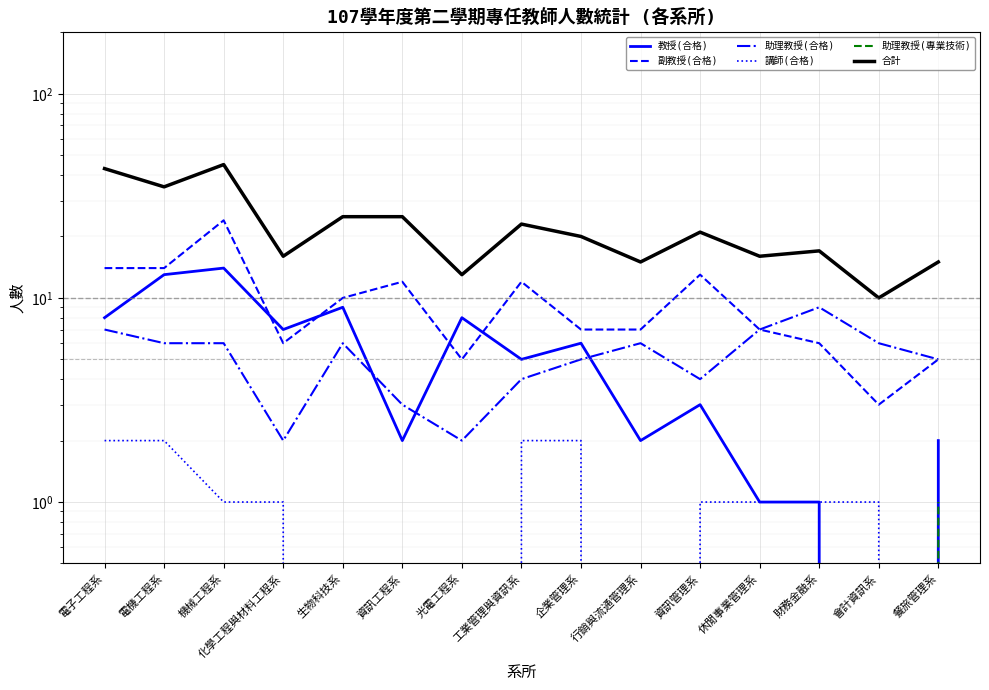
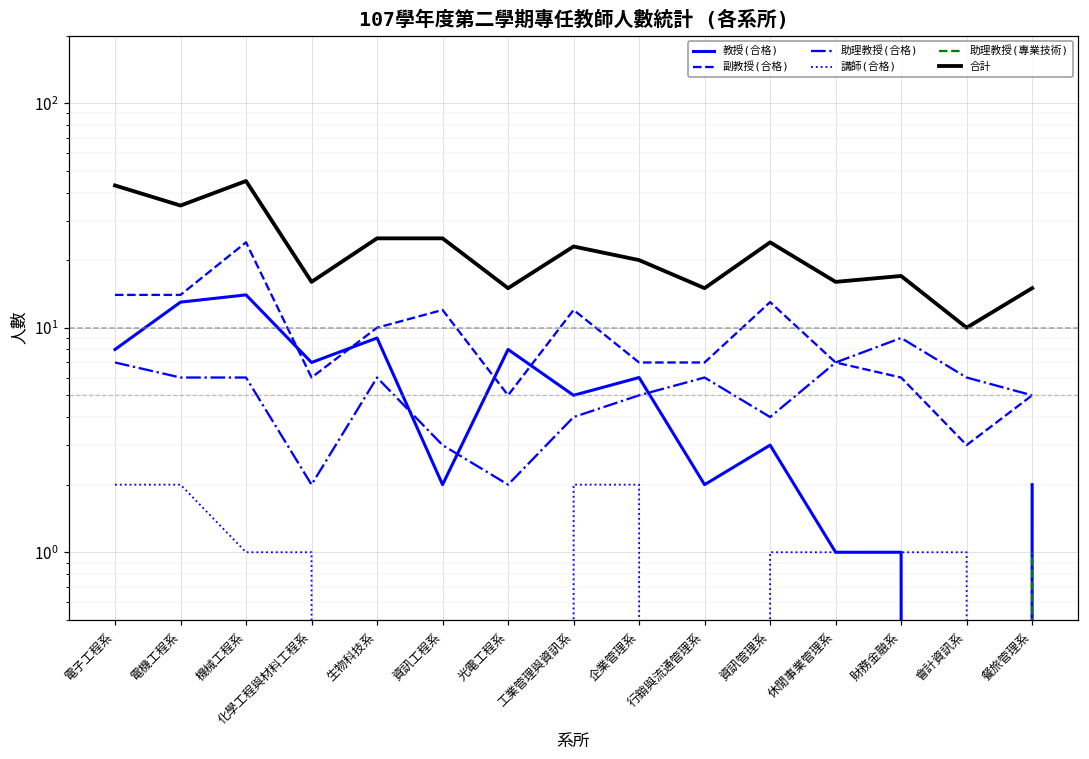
  {
    "助理教授(專業技術)": {
      "餐旅管理系": 1
    },
    "合計": {
      "電子工程系": 43,
      "電機工程系": 35,
      "機械工程系": 45,
      "化學工程與材料工程系": 16,
      "生物科技系": 25,
      "資訊工程系": 25,
-     "光電工程系": 13,
+     "光電工程系": 15,
      "工業管理與資訊系": 23,
      "企業管理系": 20,
      "行銷與流通管理系": 15,
-     "資訊管理系": 21,
+     "資訊管理系": 24,
      "休閒事業管理系": 16,
      "財務金融系": 17,
      "會計資訊系": 10,
      "餐旅管理系": 15
    }
  }
